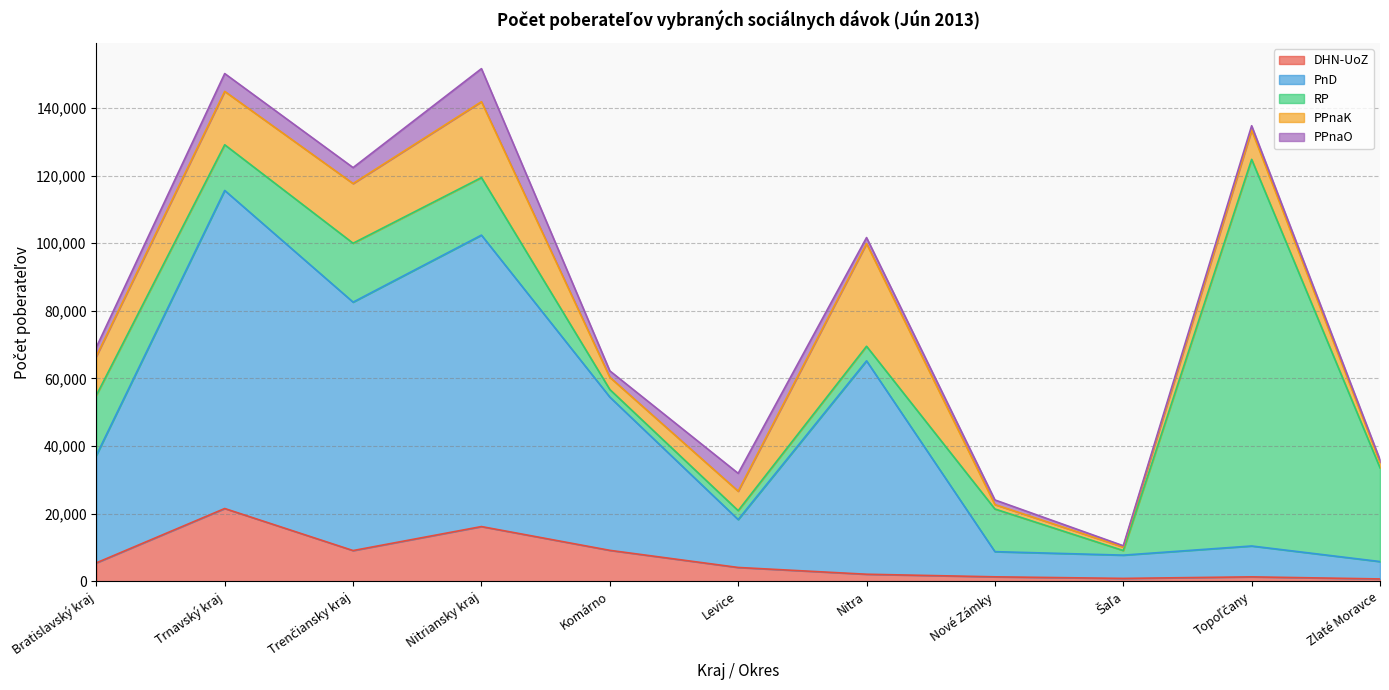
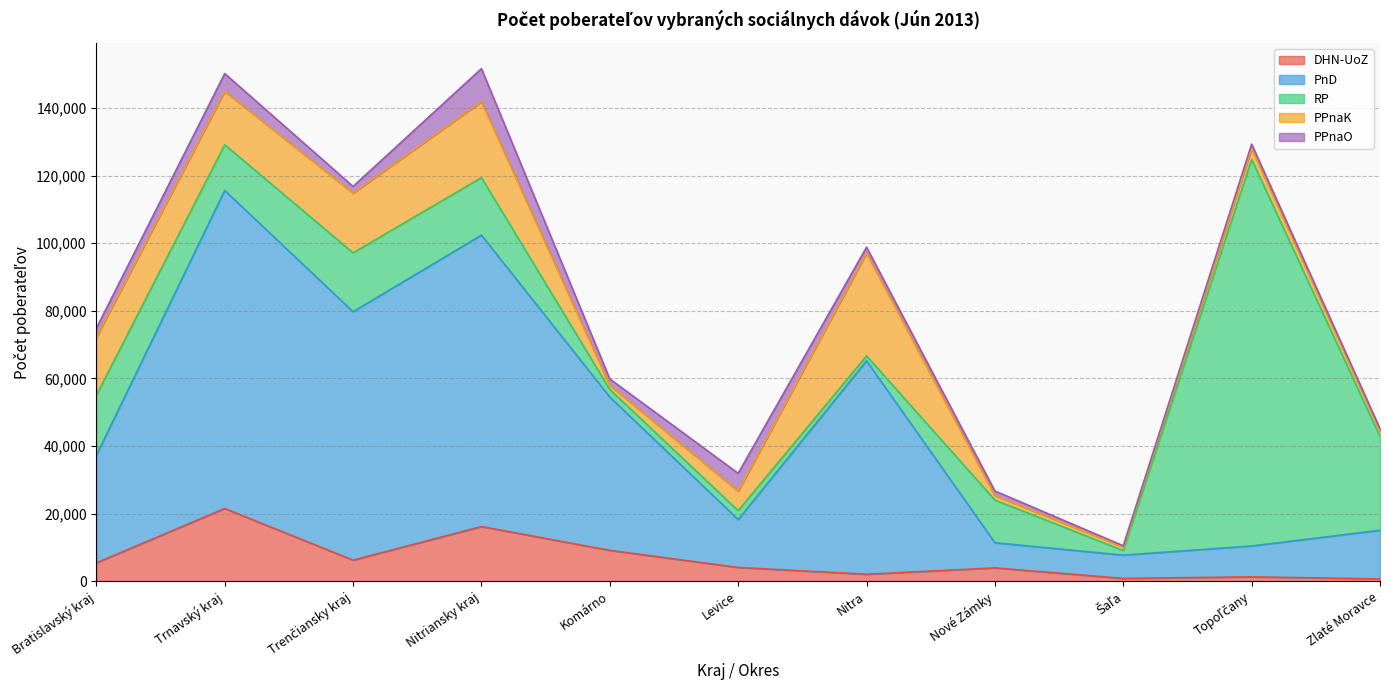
  {
    "DHN-UoZ": {
      "Bratislavský kraj": "5,000",
      "Trnavský kraj": "22,000",
-     "Trenčiansky kraj": "9,000",
+     "Trenčiansky kraj": "6,000",
      "Nitriansky kraj": "16,000",
      "Komárno": "9,000",
      "Levice": "4,000",
      "Nitra": "2,000",
-     "Nové Zámky": "1,000",
+     "Nové Zámky": "4,000",
      "Šaľa": "1,000",
      "Topoľčany": "1,000",
      "Zlaté Moravce": "1,000"
    },
    "PnD": {
      "Bratislavský kraj": "32,000",
      "Trnavský kraj": "94,000",
      "Trenčiansky kraj": "73,000",
      "Nitriansky kraj": "86,000",
      "Komárno": "45,000",
      "Levice": "14,000",
      "Nitra": "63,000",
      "Nové Zámky": "7,000",
      "Šaľa": "7,000",
      "Topoľčany": "9,000",
-     "Zlaté Moravce": "5,000"
+     "Zlaté Moravce": "14,000"
    },
    "RP": {
      "Bratislavský kraj": "18,000",
      "Trnavský kraj": "14,000",
      "Trenčiansky kraj": "17,000",
      "Nitriansky kraj": "17,000",
      "Komárno": "2,000",
      "Levice": "3,000",
-     "Nitra": "4,000",
+     "Nitra": "1,000",
      "Nové Zámky": "13,000",
      "Šaľa": "1,000",
      "Topoľčany": "114,000",
      "Zlaté Moravce": "28,000"
    },
    "PPnaK": {
-     "Bratislavský kraj": "12,000",
+     "Bratislavský kraj": "17,000",
      "Trnavský kraj": "16,000",
      "Trenčiansky kraj": "18,000",
      "Nitriansky kraj": "22,000",
-     "Komárno": "4,000",
+     "Komárno": "1,000",
      "Levice": "6,000",
      "Nitra": "30,000",
      "Nové Zámky": "1,000",
-     "Topoľčany": "9,000"
+     "Topoľčany": "3,000"
    },
    "PPnaO": {
      "Bratislavský kraj": "3,000",
      "Trnavský kraj": "5,000",
-     "Trenčiansky kraj": "5,000",
+     "Trenčiansky kraj": "2,000",
      "Nitriansky kraj": "10,000",
      "Komárno": "2,000",
      "Levice": "5,000",
      "Nitra": "2,000",
      "Nové Zámky": "1,000",
      "Topoľčany": "1,000"
    }
  }
